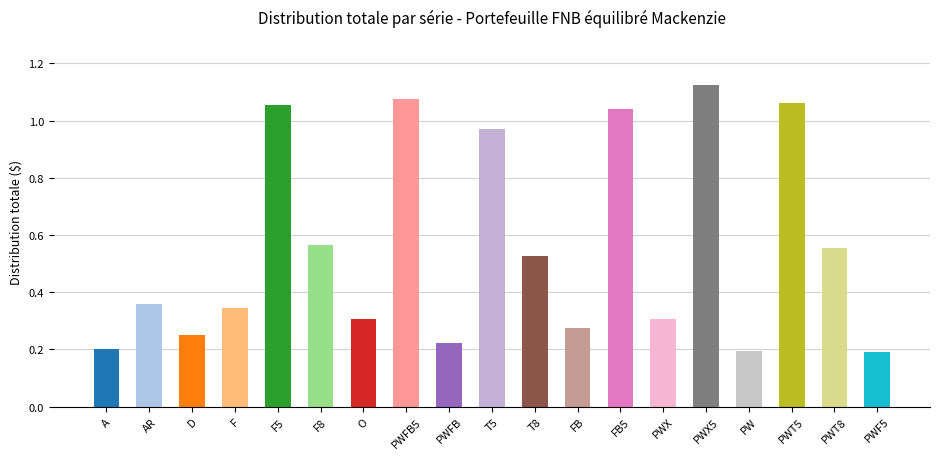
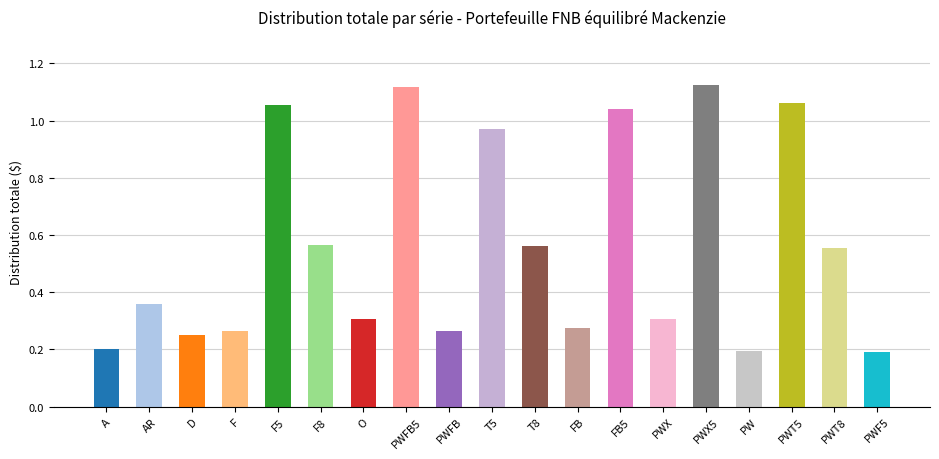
  {
    "A": 0.20,
    "AR": 0.36,
    "D": 0.25,
-   "F": 0.35,
+   "F": 0.26,
    "F5": 1.06,
    "F8": 0.56,
    "O": 0.31,
-   "PWFB5": 1.07,
-   "PWFB": 0.22,
+   "PWFB5": 1.12,
+   "PWFB": 0.26,
    "T5": 0.97,
-   "T8": 0.53,
+   "T8": 0.56,
    "FB": 0.27,
    "FB5": 1.04,
    "PWX": 0.31,
    "PWX5": 1.12,
    "PW": 0.20,
    "PWT5": 1.06,
    "PWT8": 0.55,
    "PWF5": 0.19
  }
